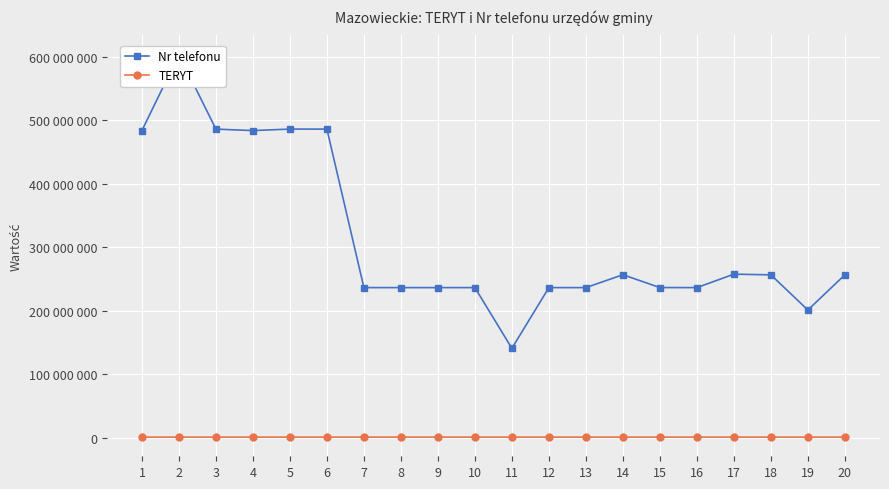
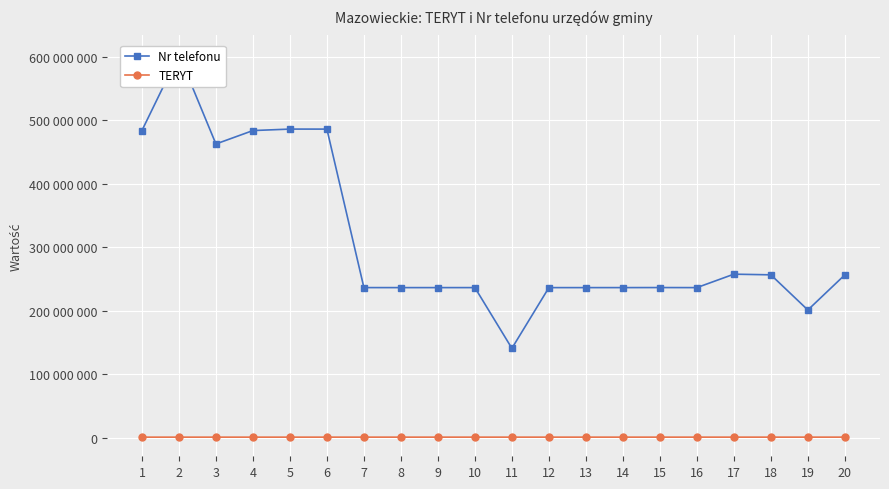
  {
    "Nr telefonu": {
      "1": 480000000,
-     "3": 490000000,
+     "3": 460000000,
      "4": 480000000,
      "5": 490000000,
      "6": 490000000,
      "7": 240000000,
      "8": 240000000,
      "9": 240000000,
      "10": 240000000,
      "11": 140000000,
      "12": 240000000,
      "13": 240000000,
-     "14": 260000000,
+     "14": 240000000,
      "15": 240000000,
      "16": 240000000,
      "17": 260000000,
      "18": 260000000,
      "19": 200000000,
      "20": 260000000
    },
    "TERYT": {
      "1": 0,
      "2": 0,
      "3": 0,
      "4": 0,
      "5": 0,
      "6": 0,
      "7": 0,
      "8": 0,
      "9": 0,
      "10": 0,
      "11": 0,
      "12": 0,
      "13": 0,
      "14": 0,
      "15": 0,
      "16": 0,
      "17": 0,
      "18": 0,
      "19": 0,
      "20": 0
    }
  }
